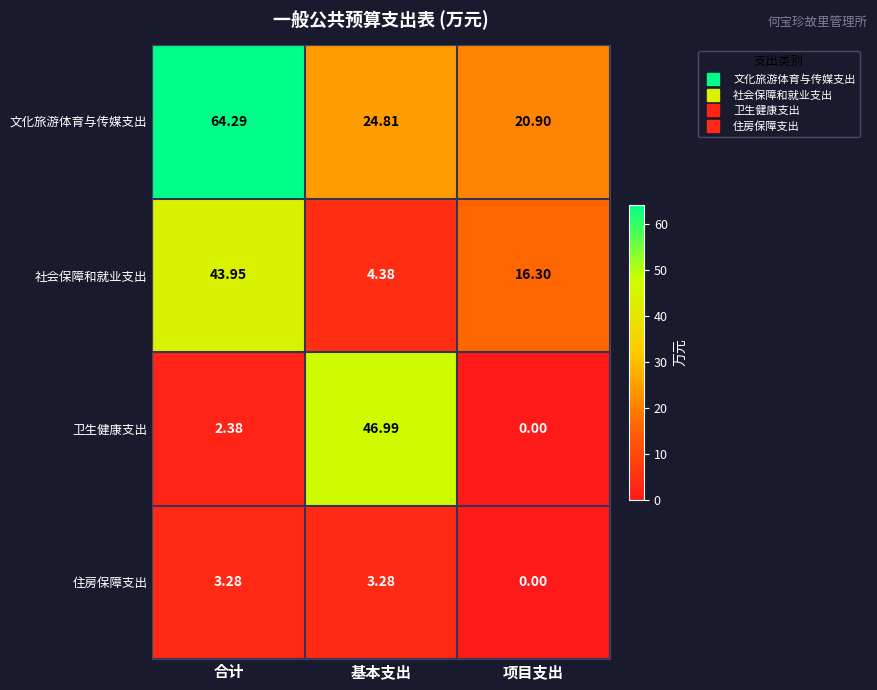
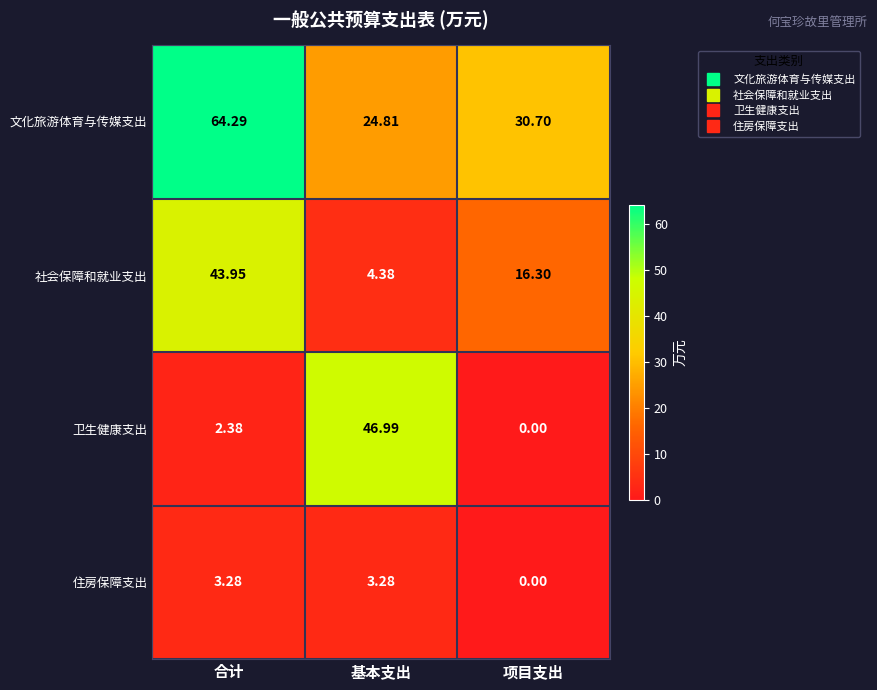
  {
    "文化旅游体育与传媒支出": {
      "合计": 64.29,
      "基本支出": 24.81,
-     "项目支出": 20.90
+     "项目支出": 30.70
    },
    "社会保障和就业支出": {
      "合计": 43.95,
      "基本支出": 4.38,
      "项目支出": 16.30
    },
    "卫生健康支出": {
      "合计": 2.38,
      "基本支出": 46.99,
      "项目支出": 0.00
    },
    "住房保障支出": {
      "合计": 3.28,
      "基本支出": 3.28,
      "项目支出": 0.00
    }
  }
